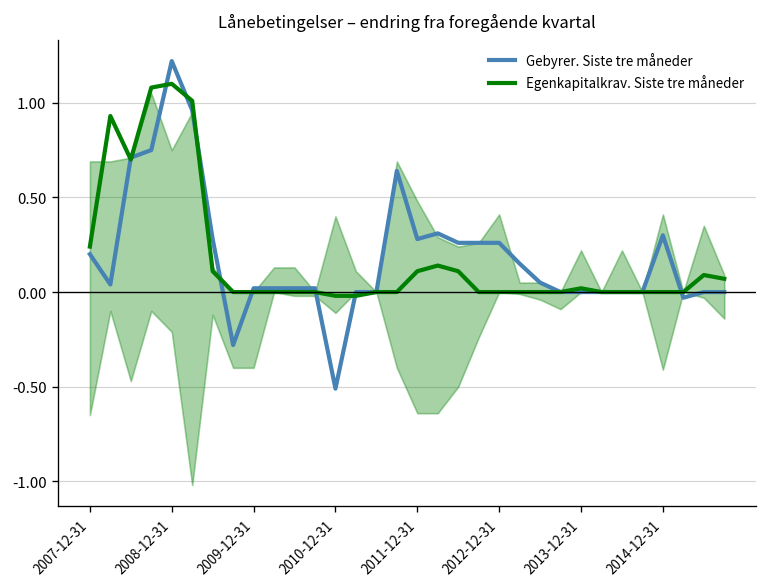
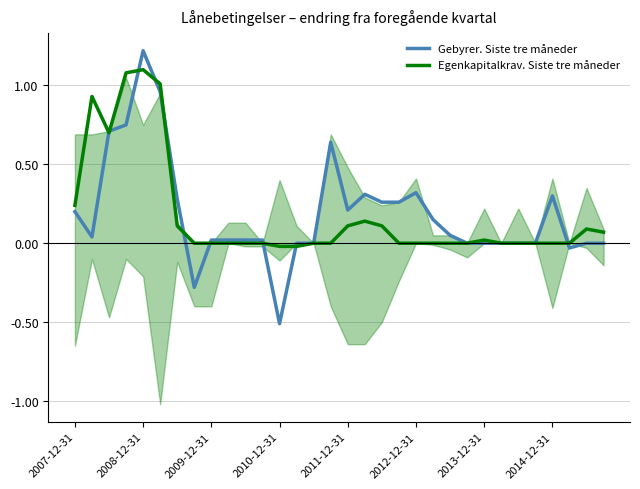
  {
    "Gebyrer. Siste tre måneder": {
      "2007-12-31": 0.20,
      "2008-12-31": 1.22,
      "2009-12-31": 0.02,
      "2010-12-31": -0.51,
-     "2011-12-31": 0.28,
-     "2012-12-31": 0.26,
+     "2011-12-31": 0.21,
+     "2012-12-31": 0.32,
      "2013-12-31": 0.00,
      "2014-12-31": 0.30
    }
  }
